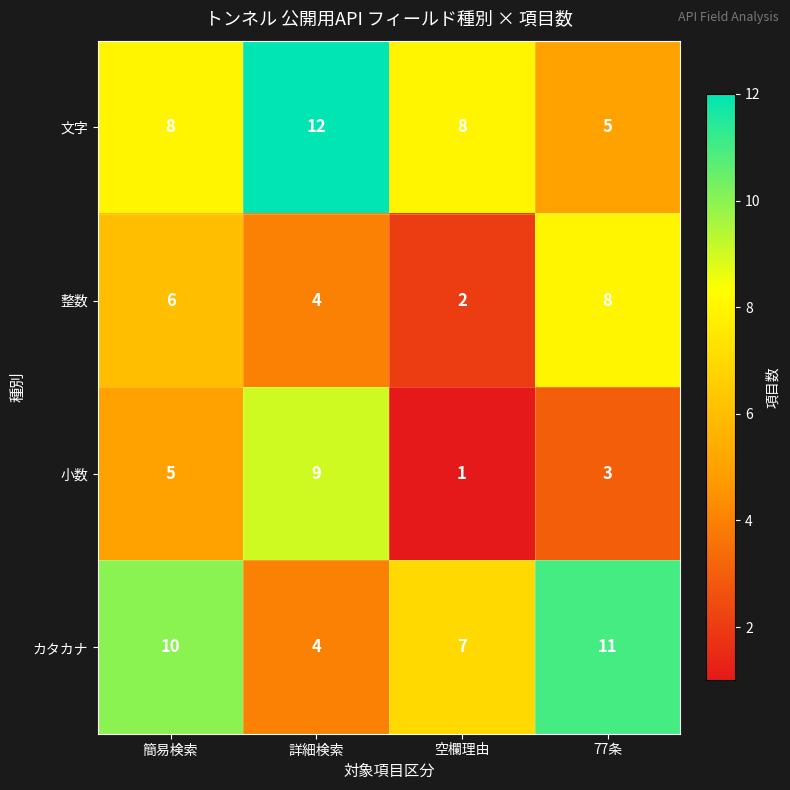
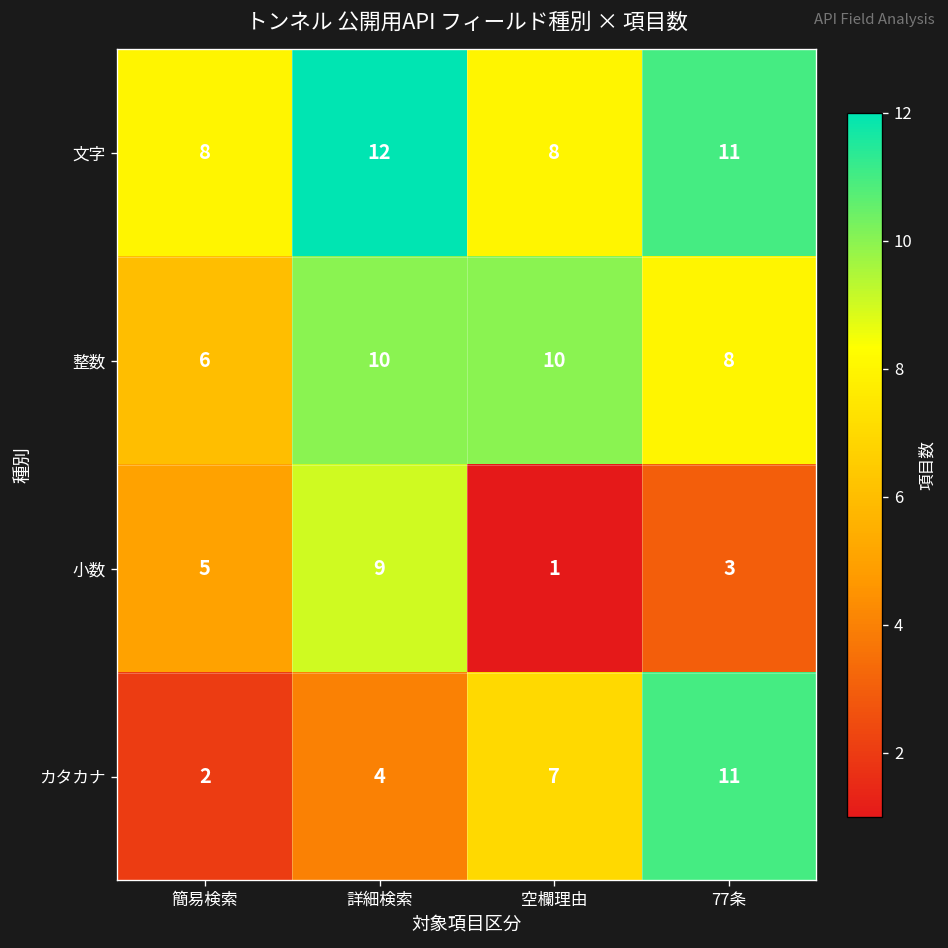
  {
    "文字": {
      "簡易検索": 8,
      "詳細検索": 12,
      "空欄理由": 8,
-     "77条": 5
+     "77条": 11
    },
    "整数": {
      "簡易検索": 6,
-     "詳細検索": 4,
-     "空欄理由": 2,
+     "詳細検索": 10,
+     "空欄理由": 10,
      "77条": 8
    },
    "小数": {
      "簡易検索": 5,
      "詳細検索": 9,
      "空欄理由": 1,
      "77条": 3
    },
    "カタカナ": {
-     "簡易検索": 10,
+     "簡易検索": 2,
      "詳細検索": 4,
      "空欄理由": 7,
      "77条": 11
    }
  }
